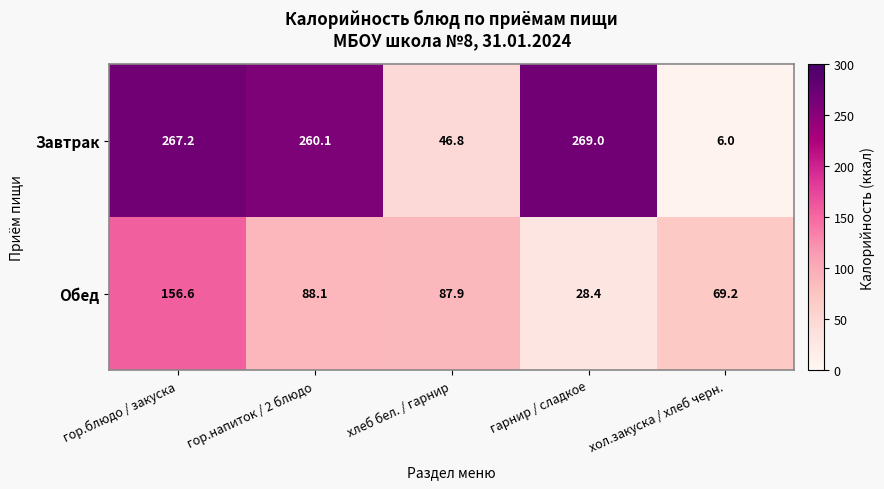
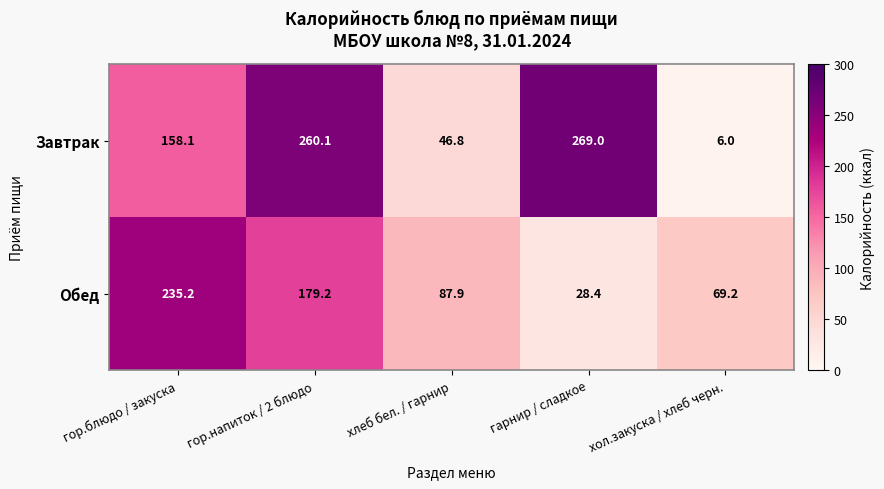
  {
    "Завтрак": {
-     "гор.блюдо / закуска": 267.2,
+     "гор.блюдо / закуска": 158.1,
      "гор.напиток / 2 блюдо": 260.1,
      "хлеб бел. / гарнир": 46.8,
      "гарнир / сладкое": 269.0,
      "хол.закуска / хлеб черн.": 6.0
    },
    "Обед": {
-     "гор.блюдо / закуска": 156.6,
-     "гор.напиток / 2 блюдо": 88.1,
+     "гор.блюдо / закуска": 235.2,
+     "гор.напиток / 2 блюдо": 179.2,
      "хлеб бел. / гарнир": 87.9,
      "гарнир / сладкое": 28.4,
      "хол.закуска / хлеб черн.": 69.2
    }
  }
